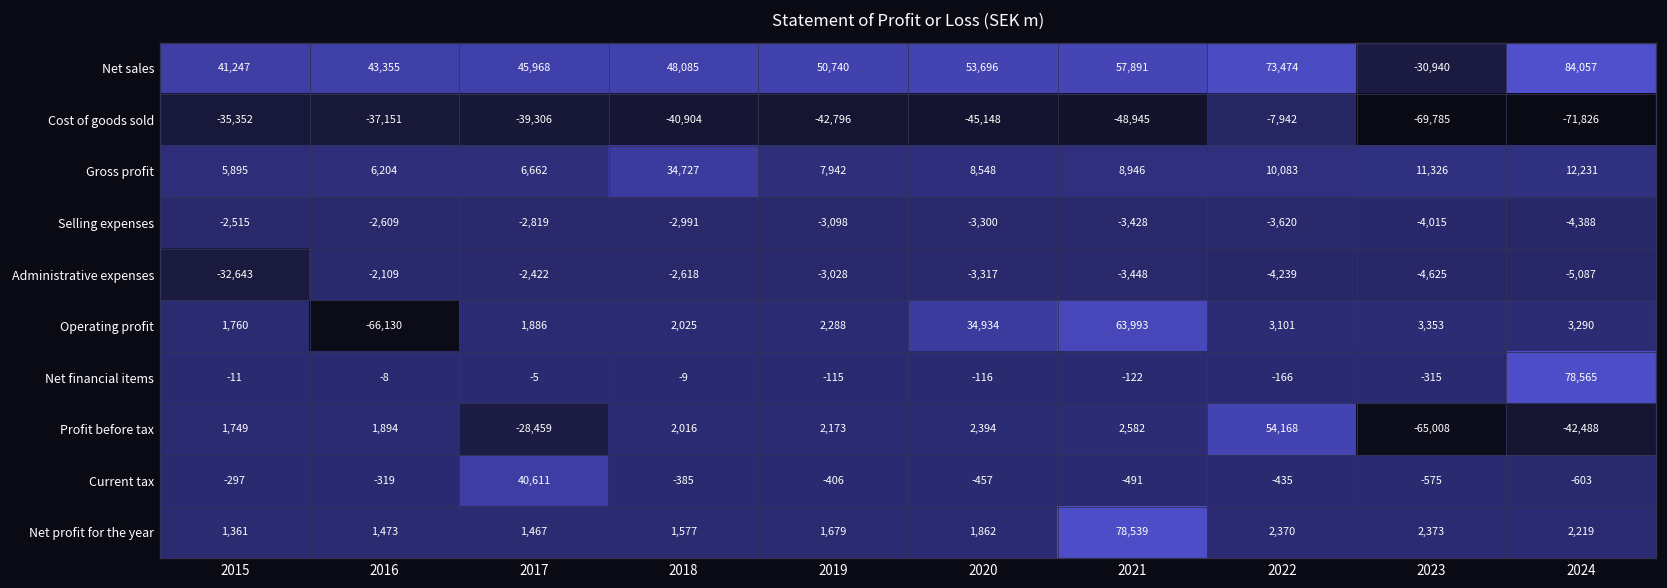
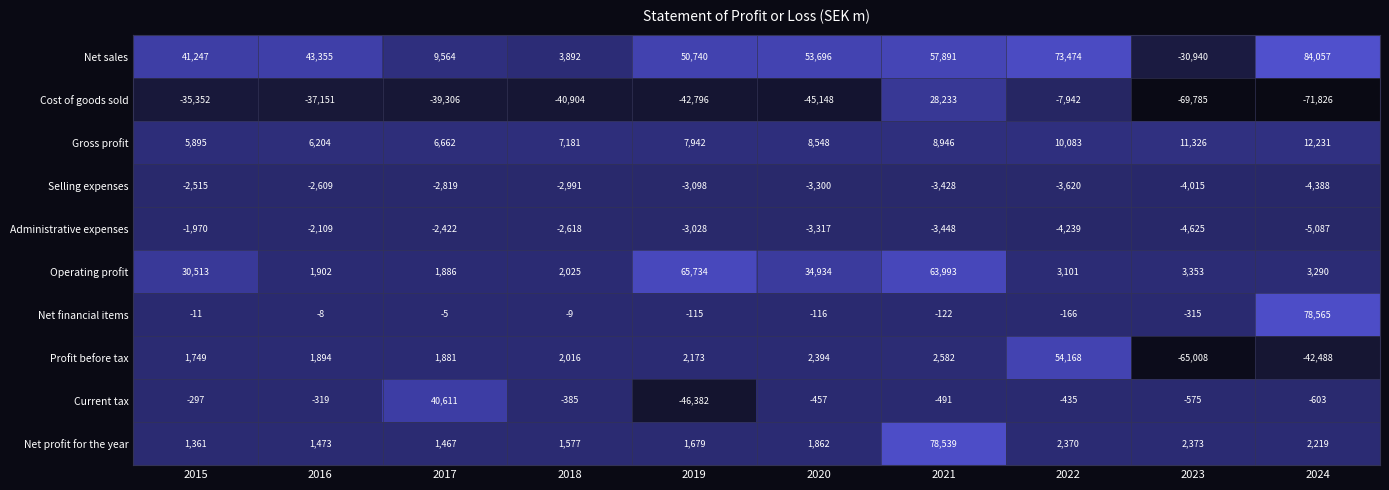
  {
    "Net sales": {
      "2015": "41,247",
      "2016": "43,355",
-     "2017": "45,968",
-     "2018": "48,085",
+     "2017": "9,564",
+     "2018": "3,892",
      "2019": "50,740",
      "2020": "53,696",
      "2021": "57,891",
      "2022": "73,474",
      "2023": "-30,940",
      "2024": "84,057"
    },
    "Cost of goods sold": {
      "2015": "-35,352",
      "2016": "-37,151",
      "2017": "-39,306",
      "2018": "-40,904",
      "2019": "-42,796",
      "2020": "-45,148",
-     "2021": "-48,945",
+     "2021": "28,233",
      "2022": "-7,942",
      "2023": "-69,785",
      "2024": "-71,826"
    },
    "Gross profit": {
      "2015": "5,895",
      "2016": "6,204",
      "2017": "6,662",
-     "2018": "34,727",
+     "2018": "7,181",
      "2019": "7,942",
      "2020": "8,548",
      "2021": "8,946",
      "2022": "10,083",
      "2023": "11,326",
      "2024": "12,231"
    },
    "Selling expenses": {
      "2015": "-2,515",
      "2016": "-2,609",
      "2017": "-2,819",
      "2018": "-2,991",
      "2019": "-3,098",
      "2020": "-3,300",
      "2021": "-3,428",
      "2022": "-3,620",
      "2023": "-4,015",
      "2024": "-4,388"
    },
    "Administrative expenses": {
-     "2015": "-32,643",
+     "2015": "-1,970",
      "2016": "-2,109",
      "2017": "-2,422",
      "2018": "-2,618",
      "2019": "-3,028",
      "2020": "-3,317",
      "2021": "-3,448",
      "2022": "-4,239",
      "2023": "-4,625",
      "2024": "-5,087"
    },
    "Operating profit": {
-     "2015": "1,760",
-     "2016": "-66,130",
+     "2015": "30,513",
+     "2016": "1,902",
      "2017": "1,886",
      "2018": "2,025",
-     "2019": "2,288",
+     "2019": "65,734",
      "2020": "34,934",
      "2021": "63,993",
      "2022": "3,101",
      "2023": "3,353",
      "2024": "3,290"
    },
    "Net financial items": {
      "2015": "-11",
      "2016": "-8",
      "2017": "-5",
      "2018": "-9",
      "2019": "-115",
      "2020": "-116",
      "2021": "-122",
      "2022": "-166",
      "2023": "-315",
      "2024": "78,565"
    },
    "Profit before tax": {
      "2015": "1,749",
      "2016": "1,894",
-     "2017": "-28,459",
+     "2017": "1,881",
      "2018": "2,016",
      "2019": "2,173",
      "2020": "2,394",
      "2021": "2,582",
      "2022": "54,168",
      "2023": "-65,008",
      "2024": "-42,488"
    },
    "Current tax": {
      "2015": "-297",
      "2016": "-319",
      "2017": "40,611",
      "2018": "-385",
-     "2019": "-406",
+     "2019": "-46,382",
      "2020": "-457",
      "2021": "-491",
      "2022": "-435",
      "2023": "-575",
      "2024": "-603"
    },
    "Net profit for the year": {
      "2015": "1,361",
      "2016": "1,473",
      "2017": "1,467",
      "2018": "1,577",
      "2019": "1,679",
      "2020": "1,862",
      "2021": "78,539",
      "2022": "2,370",
      "2023": "2,373",
      "2024": "2,219"
    }
  }
